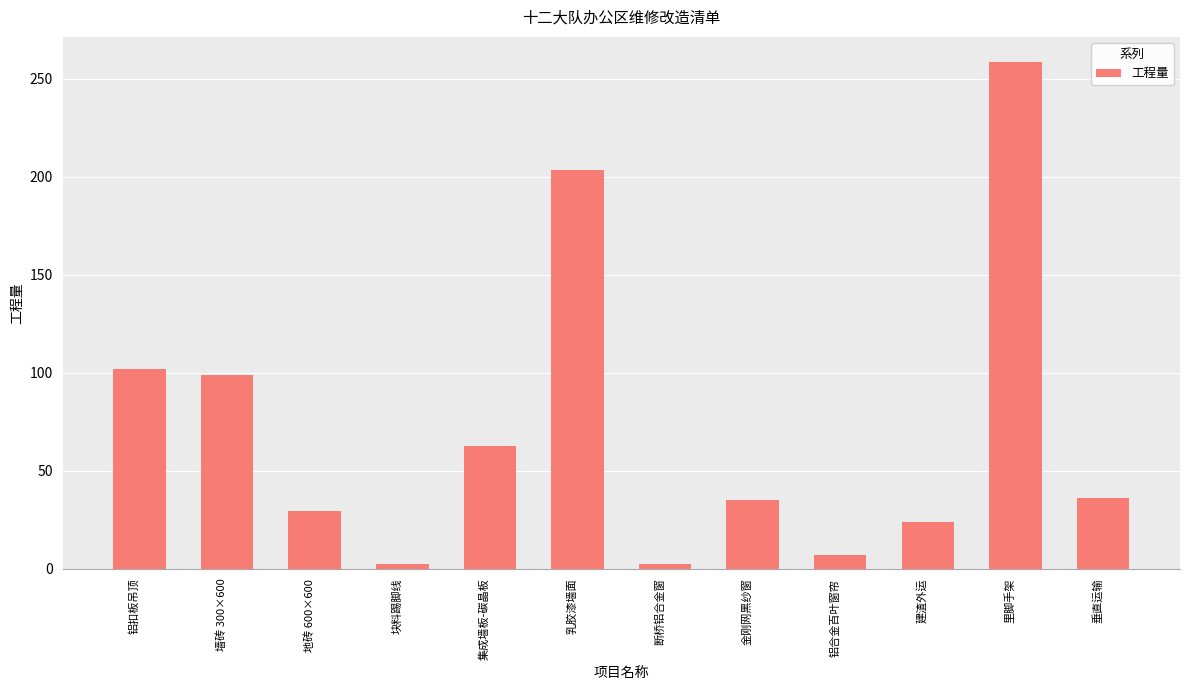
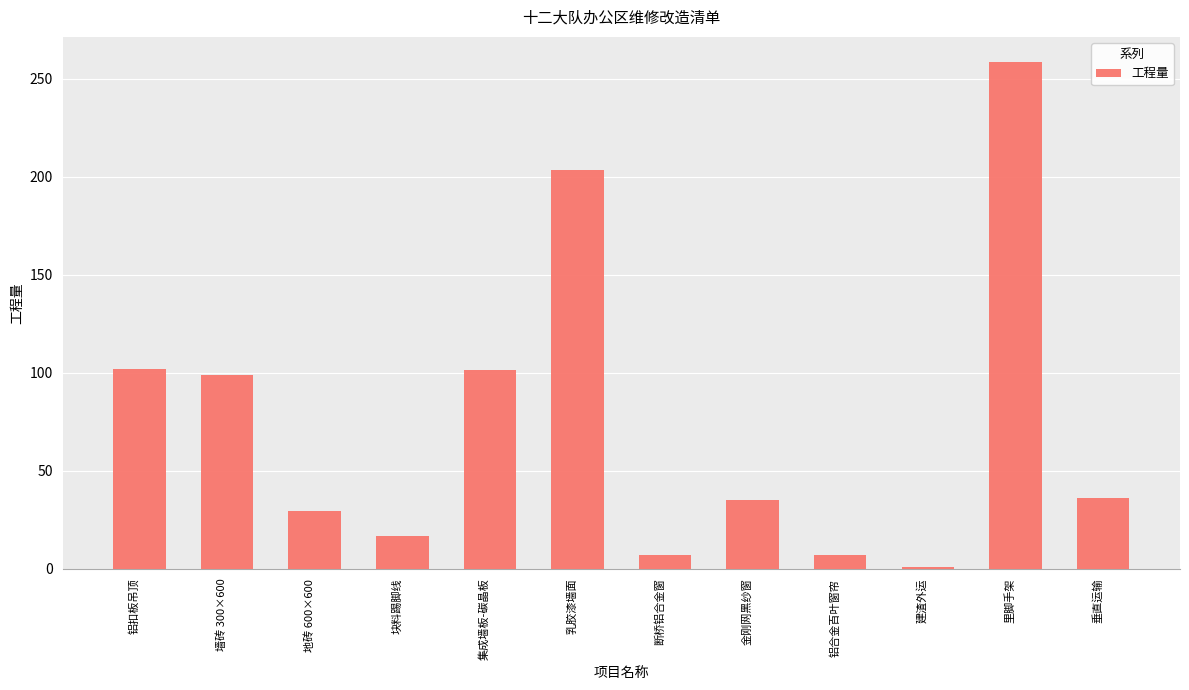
  {
    "铝扣板吊顶": 102,
    "墙砖 300×600": 99,
    "地砖 600×600": 30,
-   "块料踢脚线": 3,
-   "集成墙板-碳晶板": 63,
+   "块料踢脚线": 17,
+   "集成墙板-碳晶板": 101,
    "乳胶漆墙面": 204,
-   "断桥铝合金窗": 3,
+   "断桥铝合金窗": 7,
    "金刚网黑纱窗": 35,
    "铝合金百叶窗帘": 7,
-   "建渣外运": 24,
+   "建渣外运": 1,
    "里脚手架": 258,
    "垂直运输": 36
  }
